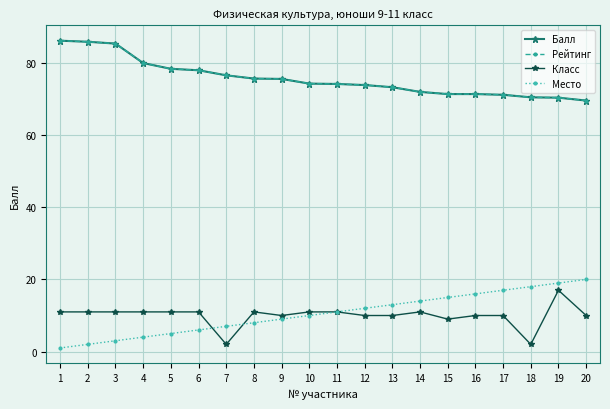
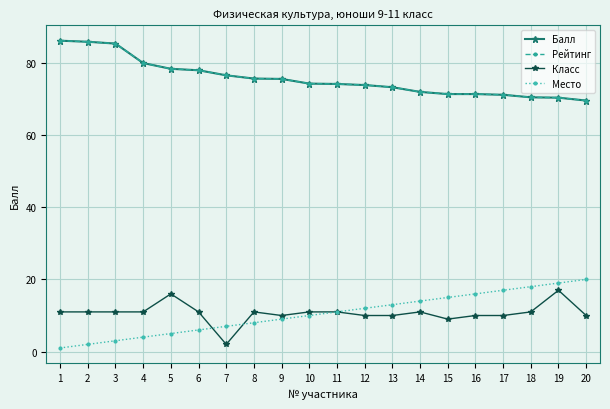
  {
    "Класс": {
      "1": 11,
      "2": 11,
      "3": 11,
      "4": 11,
-     "5": 11,
+     "5": 16,
      "6": 11,
      "7": 2,
      "8": 11,
      "9": 10,
      "10": 11,
      "12": 10,
      "13": 10,
      "14": 11,
      "15": 9,
      "16": 10,
      "17": 10,
-     "18": 2,
+     "18": 11,
      "19": 17,
      "20": 10
    }
  }
